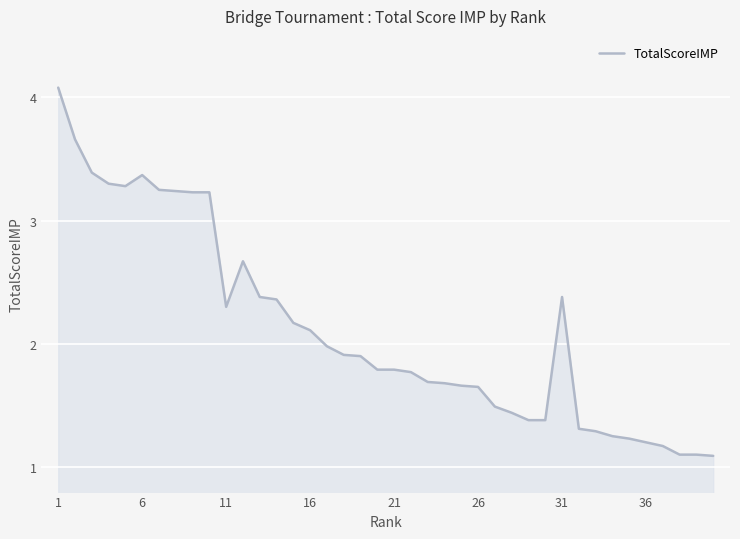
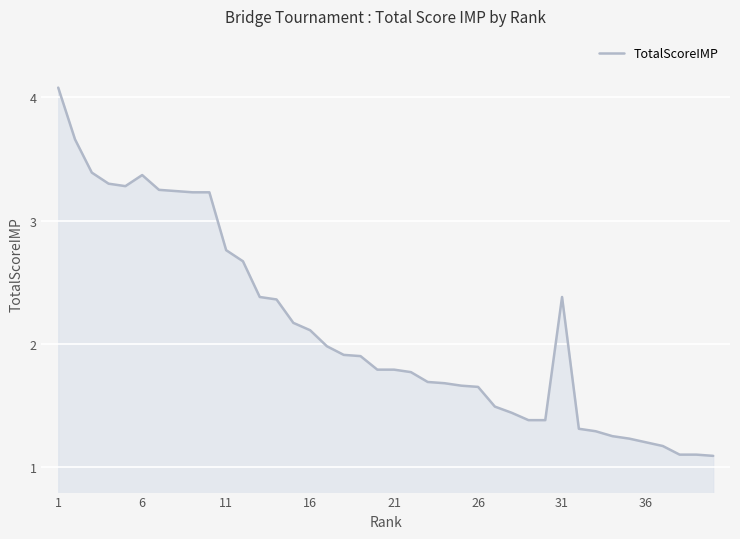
  {
    "1": 4.08,
    "6": 3.37,
-   "11": 2.30,
+   "11": 2.76,
    "16": 2.11,
    "21": 1.79,
    "26": 1.65,
    "31": 2.38,
    "36": 1.20
  }
